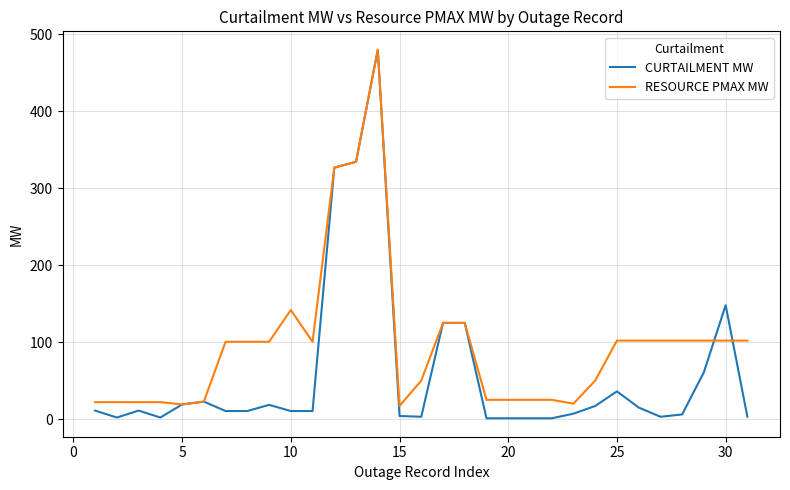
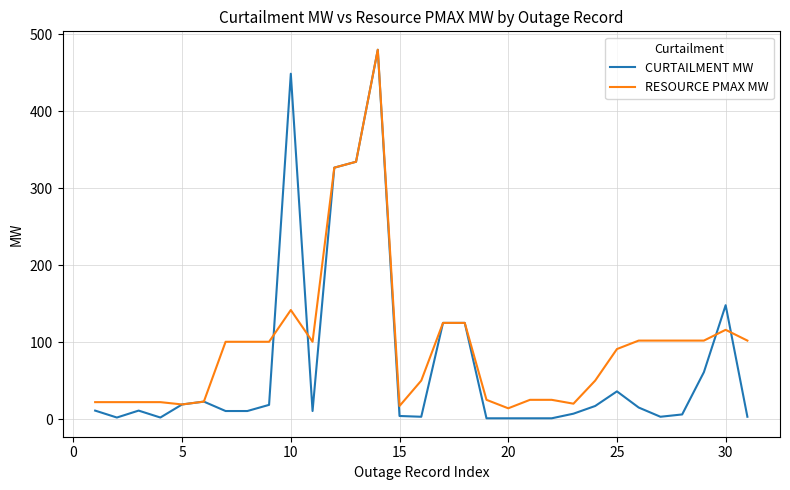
  {
    "CURTAILMENT MW": {
-     "10": 10,
+     "10": 450,
      "15": 0,
      "20": 0,
      "25": 40,
      "30": 150
    },
    "RESOURCE PMAX MW": {
      "10": 140,
      "15": 20,
-     "20": 30,
-     "25": 100,
-     "30": 100
+     "20": 10,
+     "25": 90,
+     "30": 120
    }
  }
